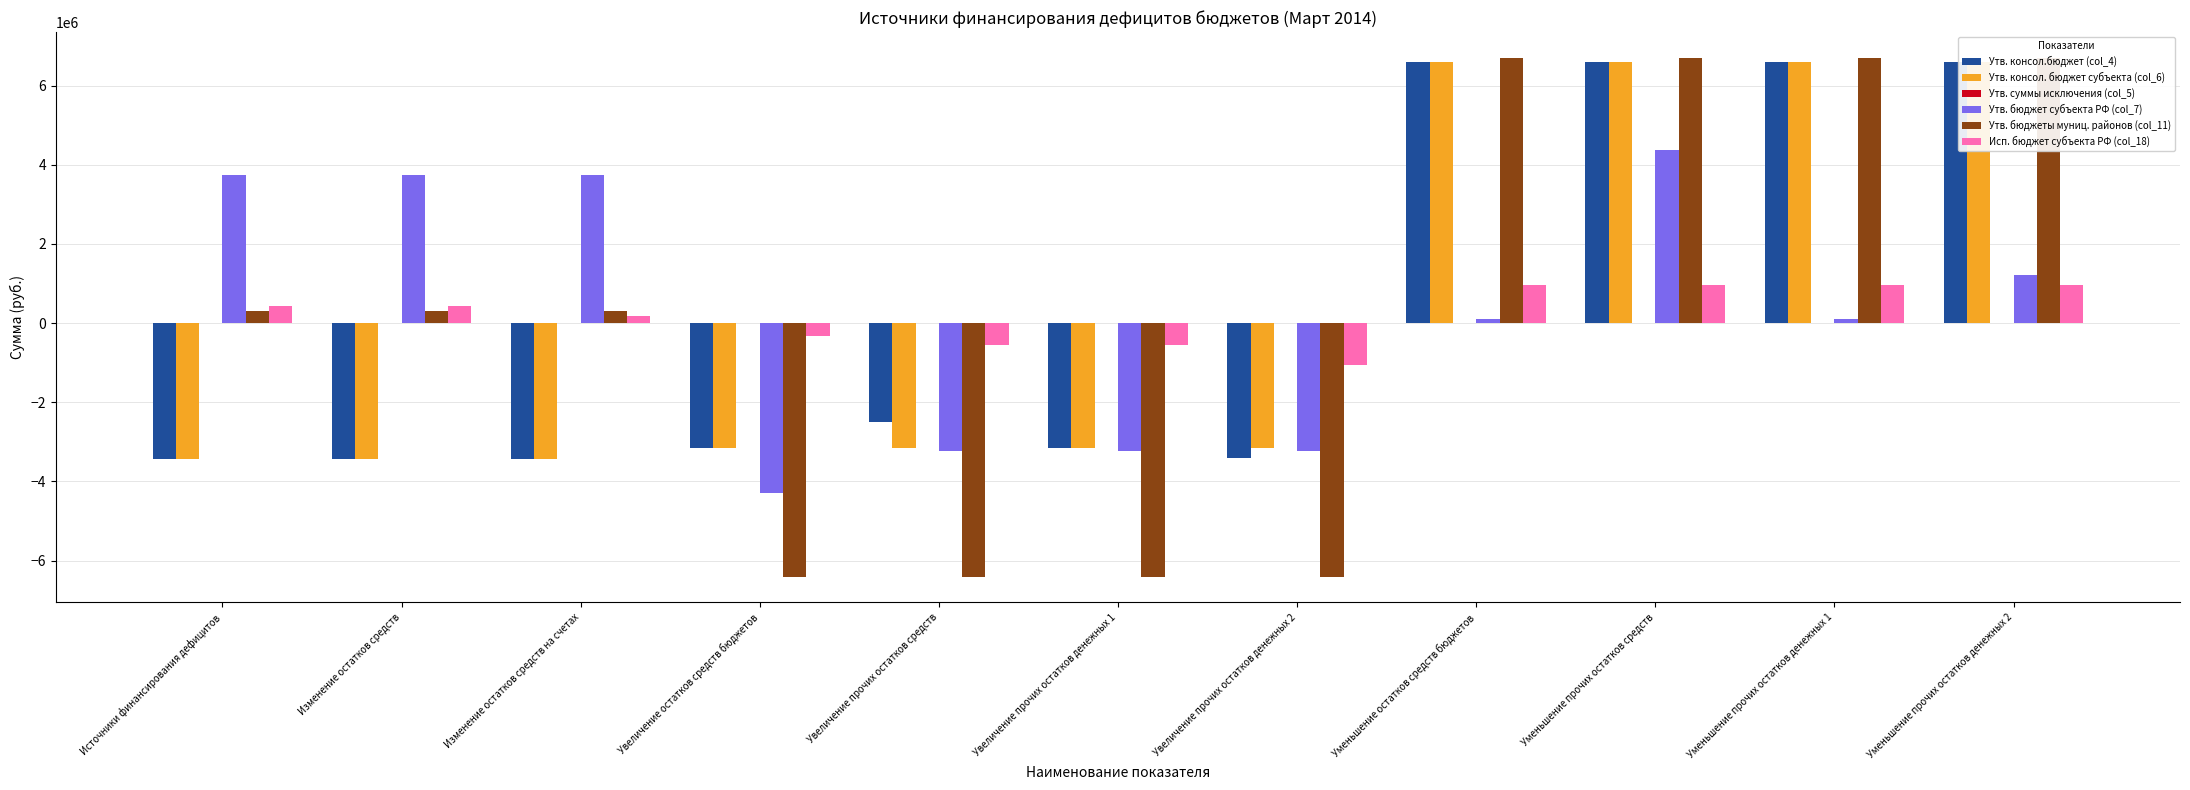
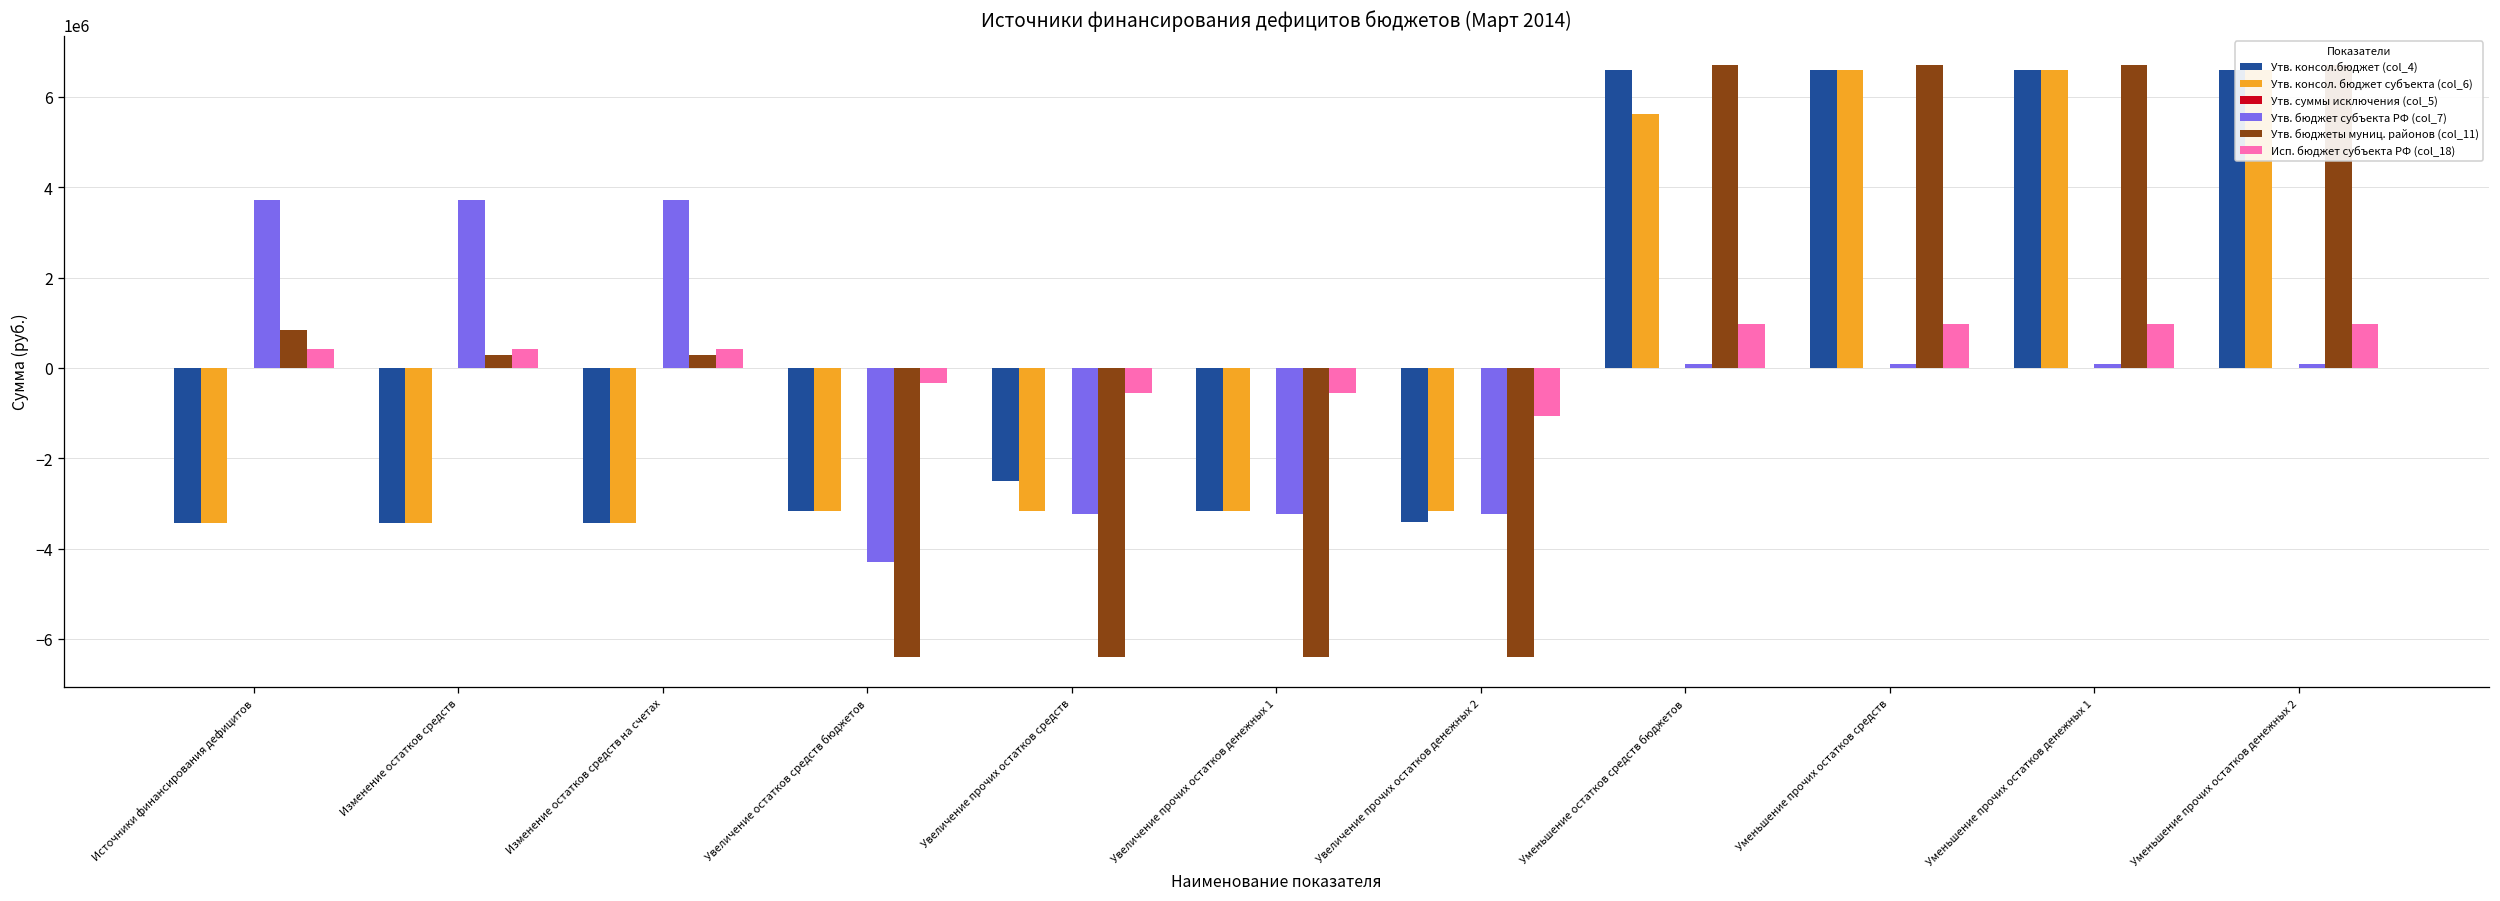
  {
    "Утв. консол.бюджет (col_4)": {
      "Источники финансирования дефицитов": -3400000,
      "Изменение остатков средств": -3400000,
      "Изменение остатков средств на счетах": -3400000,
      "Увеличение остатков средств бюджетов": -3200000,
      "Увеличение прочих остатков средств": -2500000,
      "Увеличение прочих остатков денежных 1": -3200000,
      "Увеличение прочих остатков денежных 2": -3400000,
      "Уменьшение остатков средств бюджетов": 6600000,
      "Уменьшение прочих остатков средств": 6600000,
      "Уменьшение прочих остатков денежных 1": 6600000,
      "Уменьшение прочих остатков денежных 2": 6600000
    },
    "Утв. консол. бюджет субъекта (col_6)": {
      "Источники финансирования дефицитов": -3400000,
      "Изменение остатков средств": -3400000,
      "Изменение остатков средств на счетах": -3400000,
      "Увеличение остатков средств бюджетов": -3200000,
      "Увеличение прочих остатков средств": -3200000,
      "Увеличение прочих остатков денежных 1": -3200000,
      "Увеличение прочих остатков денежных 2": -3200000,
-     "Уменьшение остатков средств бюджетов": 6600000,
+     "Уменьшение остатков средств бюджетов": 5600000,
      "Уменьшение прочих остатков средств": 6600000,
      "Уменьшение прочих остатков денежных 1": 6600000
    },
    "Утв. суммы исключения (col_5)": {
      "Источники финансирования дефицитов": 0,
      "Изменение остатков средств": 0,
      "Изменение остатков средств на счетах": 0,
      "Увеличение остатков средств бюджетов": 0,
      "Увеличение прочих остатков средств": 0,
      "Увеличение прочих остатков денежных 1": 0,
      "Увеличение прочих остатков денежных 2": 0,
      "Уменьшение остатков средств бюджетов": 0,
      "Уменьшение прочих остатков средств": 0,
      "Уменьшение прочих остатков денежных 1": 0,
      "Уменьшение прочих остатков денежных 2": 0
    },
    "Утв. бюджет субъекта РФ (col_7)": {
      "Источники финансирования дефицитов": 3700000,
      "Изменение остатков средств": 3700000,
      "Изменение остатков средств на счетах": 3700000,
      "Увеличение остатков средств бюджетов": -4300000,
      "Увеличение прочих остатков средств": -3200000,
      "Увеличение прочих остатков денежных 1": -3200000,
      "Увеличение прочих остатков денежных 2": -3200000,
      "Уменьшение остатков средств бюджетов": 100000,
-     "Уменьшение прочих остатков средств": 4400000,
+     "Уменьшение прочих остатков средств": 100000,
      "Уменьшение прочих остатков денежных 1": 100000,
-     "Уменьшение прочих остатков денежных 2": 1200000
+     "Уменьшение прочих остатков денежных 2": 100000
    },
    "Утв. бюджеты муниц. районов (col_11)": {
-     "Источники финансирования дефицитов": 300000,
+     "Источники финансирования дефицитов": 800000,
      "Изменение остатков средств": 300000,
      "Изменение остатков средств на счетах": 300000,
      "Увеличение остатков средств бюджетов": -6400000,
      "Увеличение прочих остатков средств": -6400000,
      "Увеличение прочих остатков денежных 1": -6400000,
      "Увеличение прочих остатков денежных 2": -6400000,
      "Уменьшение остатков средств бюджетов": 6700000,
      "Уменьшение прочих остатков средств": 6700000,
      "Уменьшение прочих остатков денежных 1": 6700000
    },
    "Исп. бюджет субъекта РФ (col_18)": {
      "Источники финансирования дефицитов": 400000,
      "Изменение остатков средств": 400000,
-     "Изменение остатков средств на счетах": 200000,
+     "Изменение остатков средств на счетах": 400000,
      "Увеличение остатков средств бюджетов": -300000,
      "Увеличение прочих остатков средств": -500000,
      "Увеличение прочих остатков денежных 1": -500000,
      "Увеличение прочих остатков денежных 2": -1100000,
      "Уменьшение остатков средств бюджетов": 1000000,
      "Уменьшение прочих остатков средств": 1000000,
      "Уменьшение прочих остатков денежных 1": 1000000,
      "Уменьшение прочих остатков денежных 2": 1000000
    }
  }
